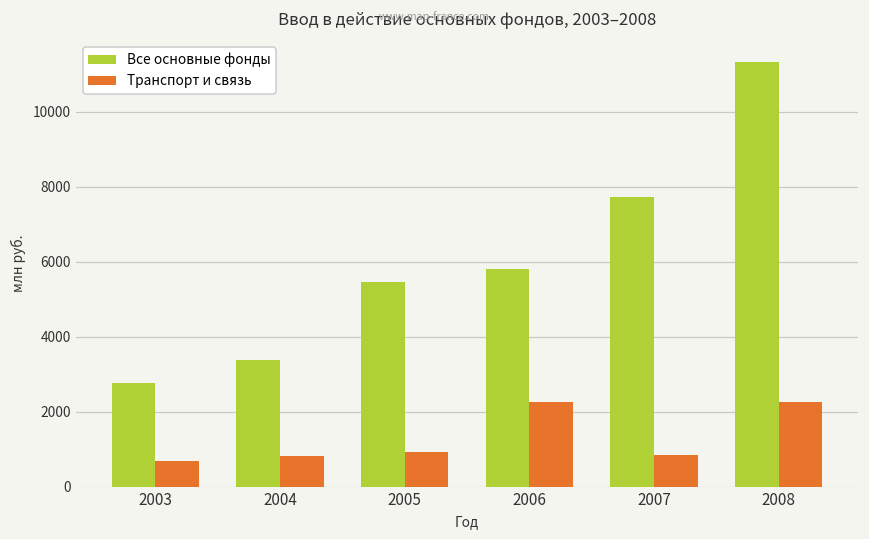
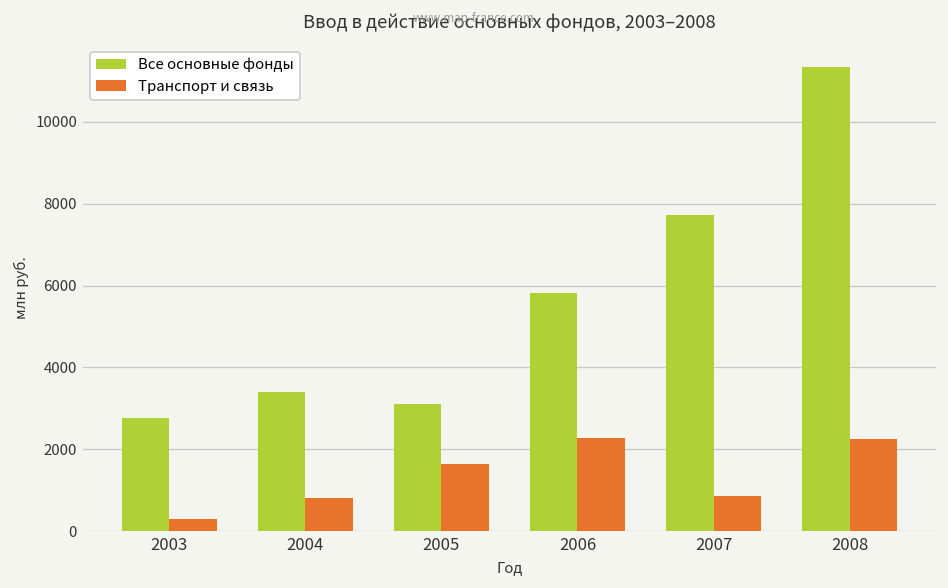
  {
    "Все основные фонды": {
      "2003": 2800,
      "2004": 3400,
-     "2005": 5500,
+     "2005": 3100,
      "2006": 5800,
      "2007": 7700,
      "2008": 11300
    },
    "Транспорт и связь": {
-     "2003": 700,
+     "2003": 300,
      "2004": 800,
-     "2005": 900,
+     "2005": 1700,
      "2006": 2300,
      "2007": 900,
      "2008": 2300
    }
  }
